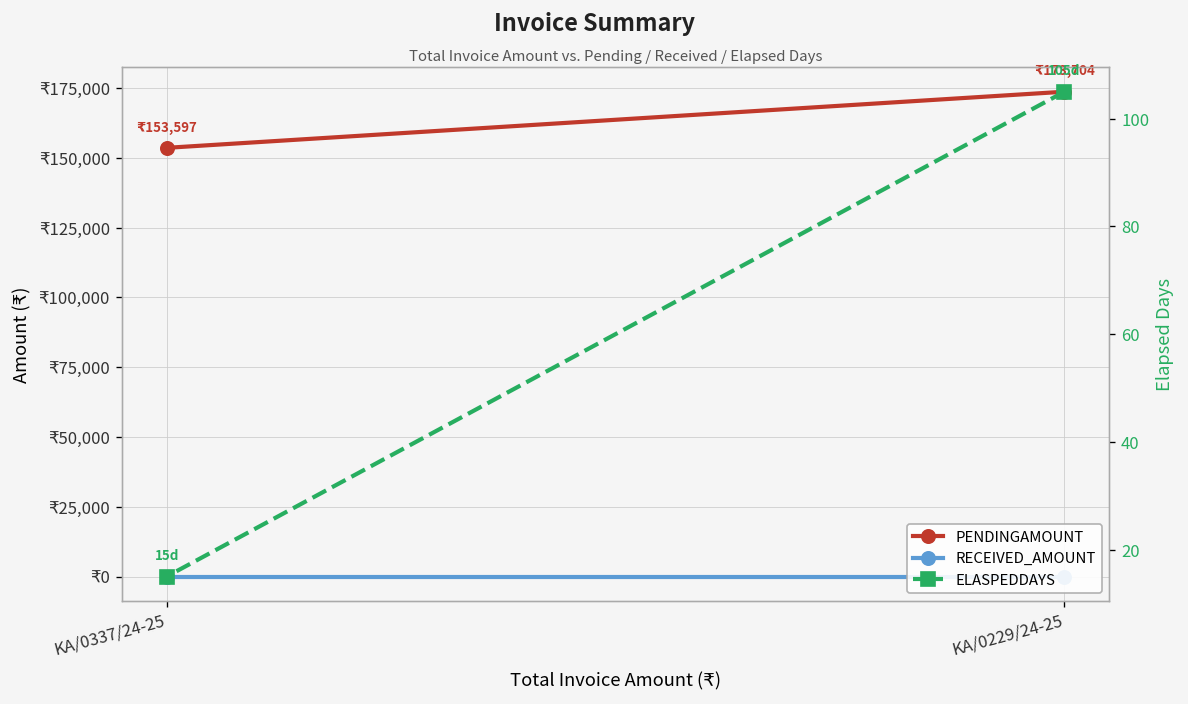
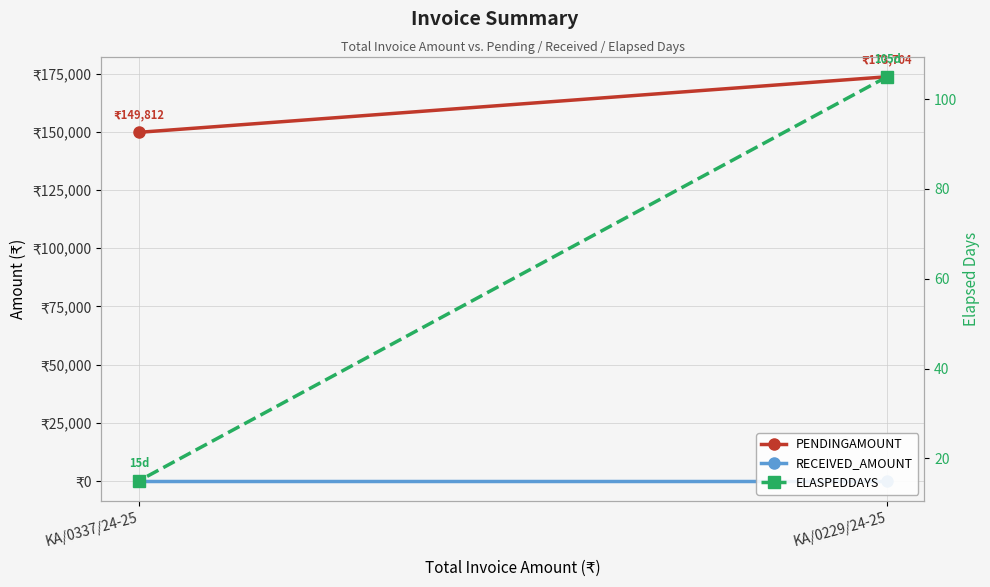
  {
    "PENDINGAMOUNT": {
-     "KA/0337/24-25": "153,597"
+     "KA/0337/24-25": "149,812"
    },
    "ELASPEDDAYS": {
      "KA/0337/24-25": "15d"
    }
  }
